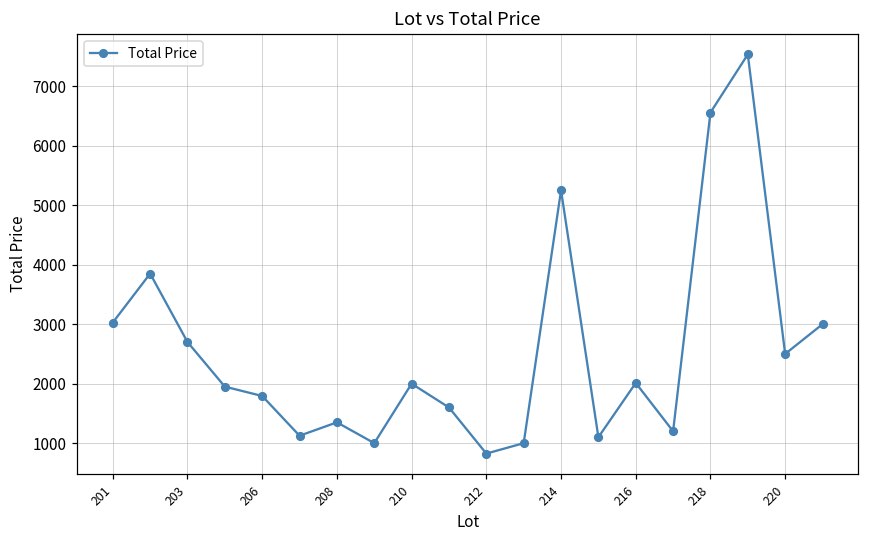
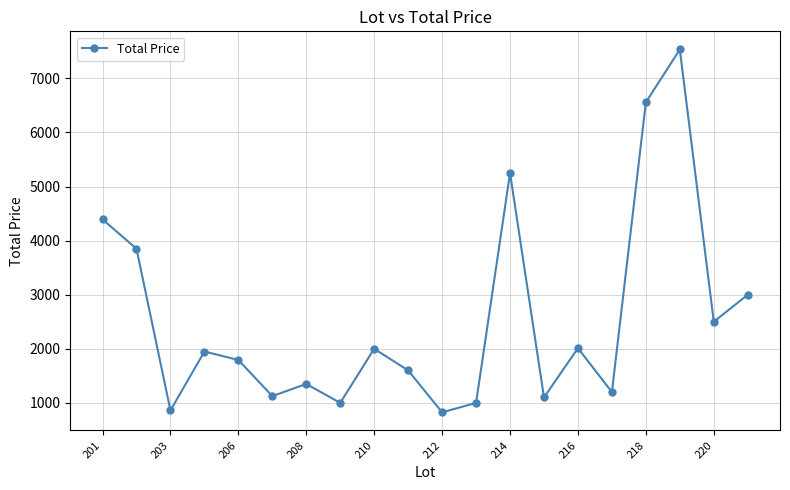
  {
-   "201": 3000,
-   "203": 2700,
+   "201": 4400,
+   "203": 900,
    "206": 1800,
    "208": 1400,
    "210": 2000,
    "212": 800,
    "214": 5300,
    "216": 2000,
    "218": 6600,
    "220": 2500
  }
